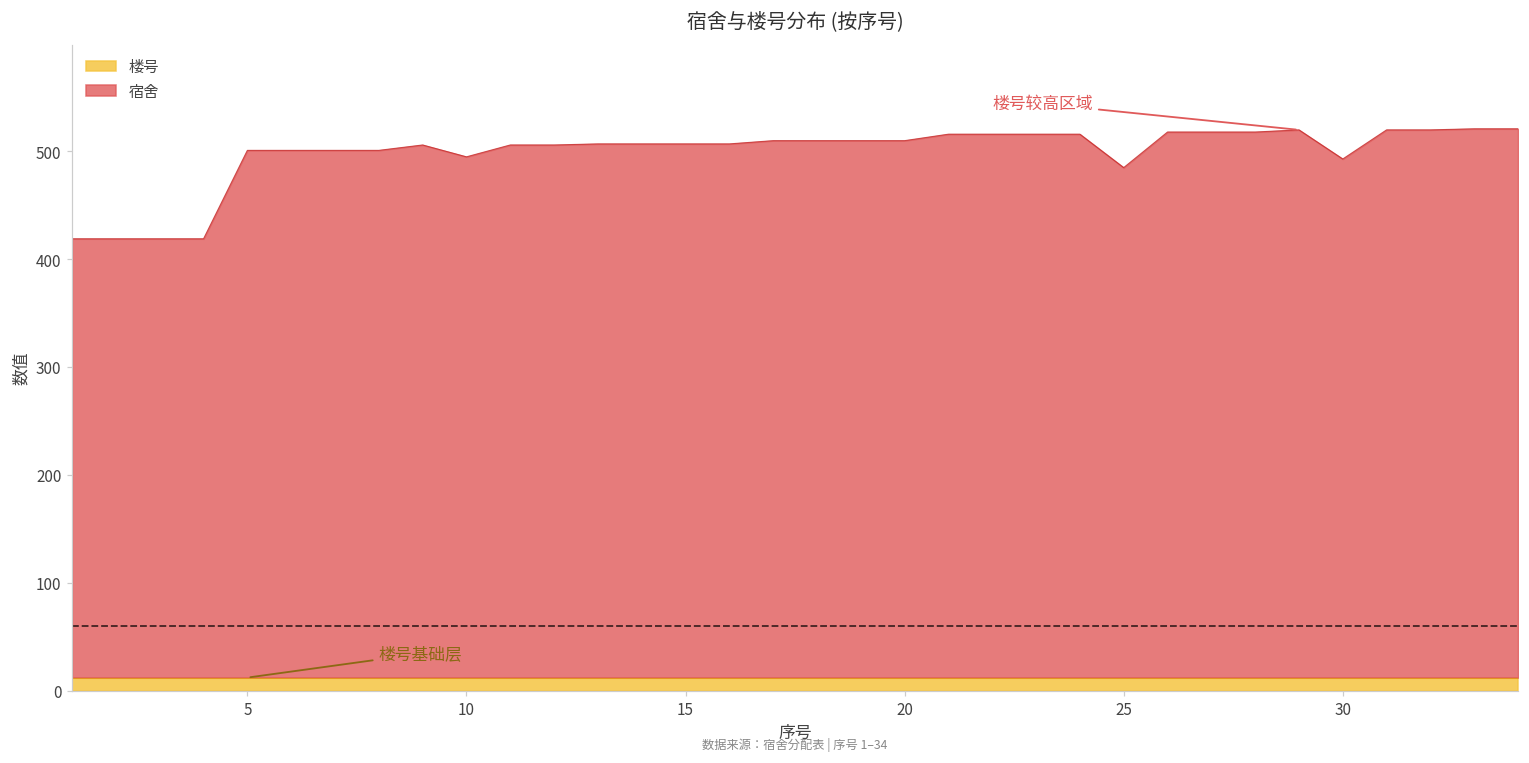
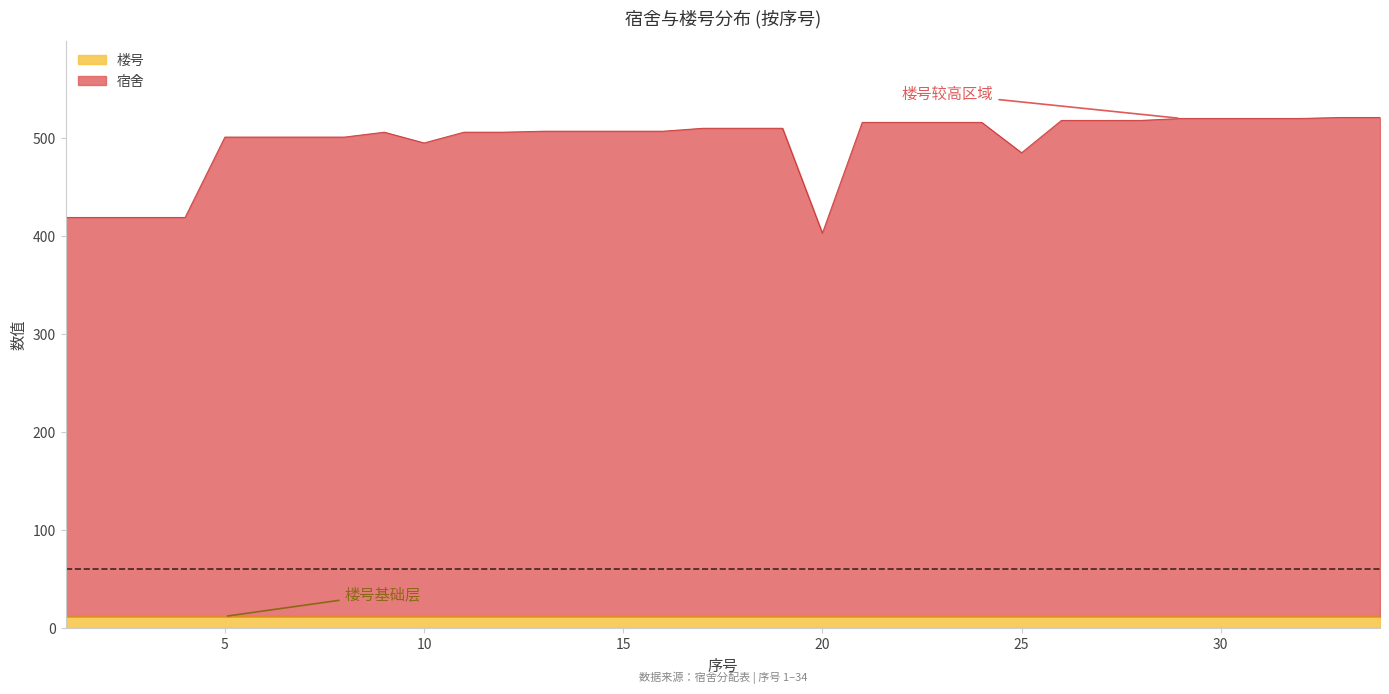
  {
    "楼号": {
      "5": 10,
      "10": 10,
      "15": 10,
      "20": 10,
      "25": 10,
      "30": 10
    },
    "宿舍": {
      "5": 500,
      "10": 500,
      "15": 510,
-     "20": 510,
+     "20": 400,
      "25": 490,
-     "30": 490
+     "30": 520
    }
  }
